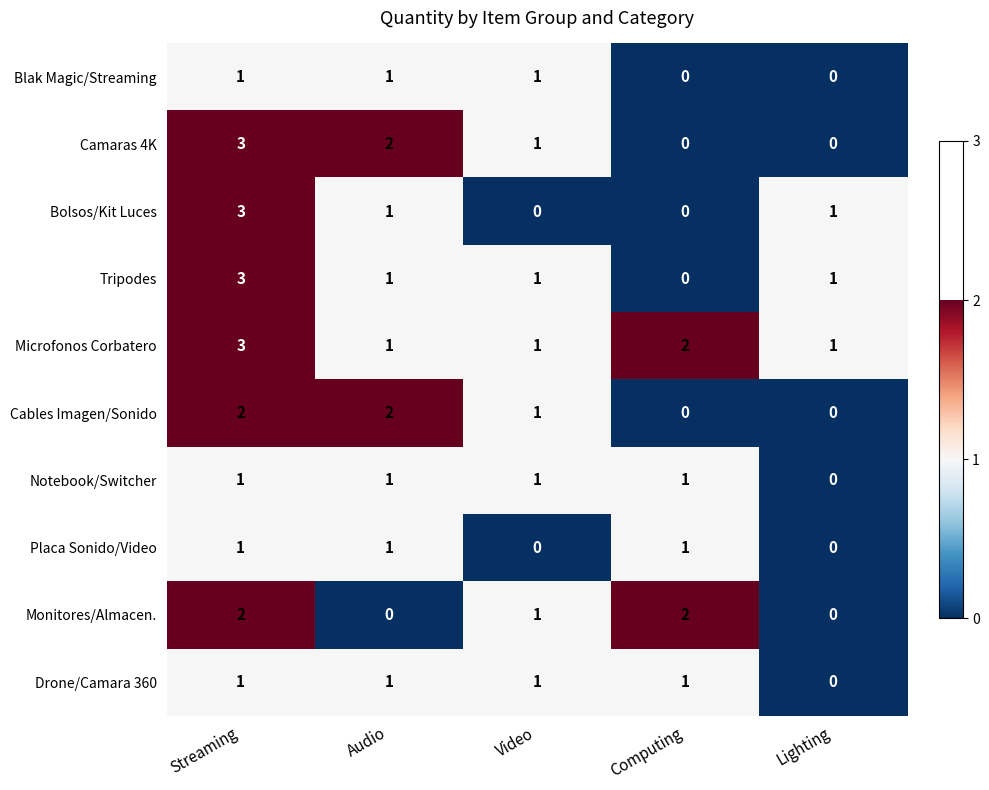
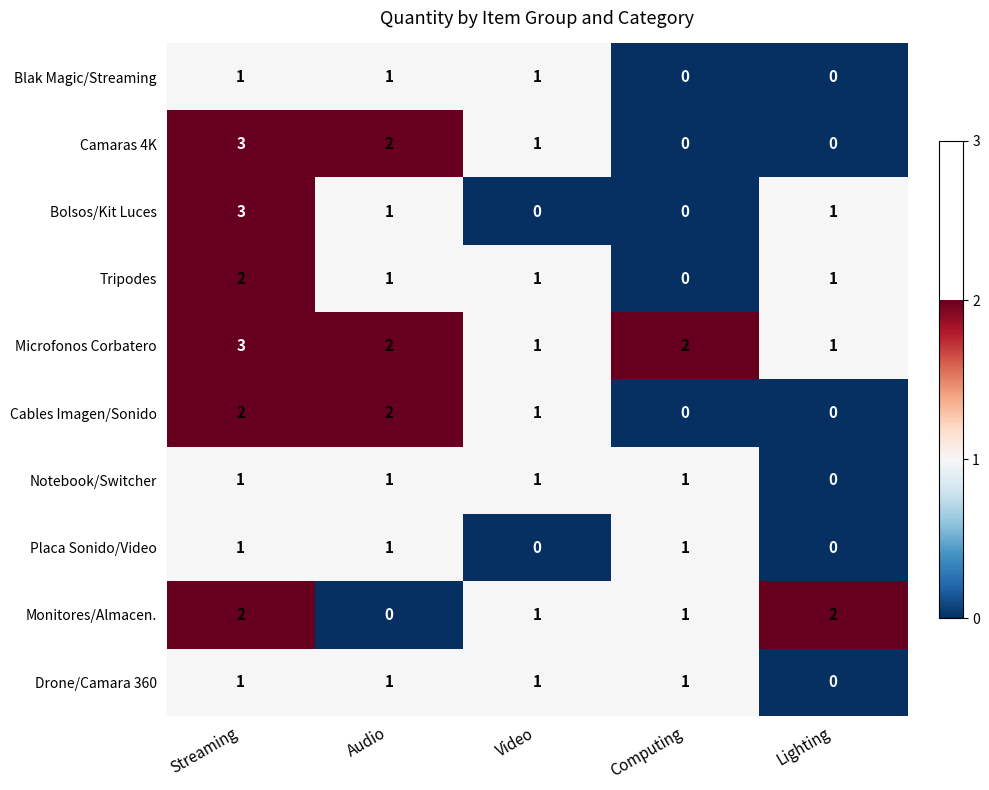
  {
    "Blak Magic/Streaming": {
      "Streaming": 1,
      "Audio": 1,
      "Video": 1,
      "Computing": 0,
      "Lighting": 0
    },
    "Camaras 4K": {
      "Streaming": 3,
      "Audio": 2,
      "Video": 1,
      "Computing": 0,
      "Lighting": 0
    },
    "Bolsos/Kit Luces": {
      "Streaming": 3,
      "Audio": 1,
      "Video": 0,
      "Computing": 0,
      "Lighting": 1
    },
    "Tripodes": {
-     "Streaming": 3,
+     "Streaming": 2,
      "Audio": 1,
      "Video": 1,
      "Computing": 0,
      "Lighting": 1
    },
    "Microfonos Corbatero": {
      "Streaming": 3,
-     "Audio": 1,
+     "Audio": 2,
      "Video": 1,
      "Computing": 2,
      "Lighting": 1
    },
    "Cables Imagen/Sonido": {
      "Streaming": 2,
      "Audio": 2,
      "Video": 1,
      "Computing": 0,
      "Lighting": 0
    },
    "Notebook/Switcher": {
      "Streaming": 1,
      "Audio": 1,
      "Video": 1,
      "Computing": 1,
      "Lighting": 0
    },
    "Placa Sonido/Video": {
      "Streaming": 1,
      "Audio": 1,
      "Video": 0,
      "Computing": 1,
      "Lighting": 0
    },
    "Monitores/Almacen.": {
      "Streaming": 2,
      "Audio": 0,
      "Video": 1,
-     "Computing": 2,
-     "Lighting": 0
+     "Computing": 1,
+     "Lighting": 2
    },
    "Drone/Camara 360": {
      "Streaming": 1,
      "Audio": 1,
      "Video": 1,
      "Computing": 1,
      "Lighting": 0
    }
  }
